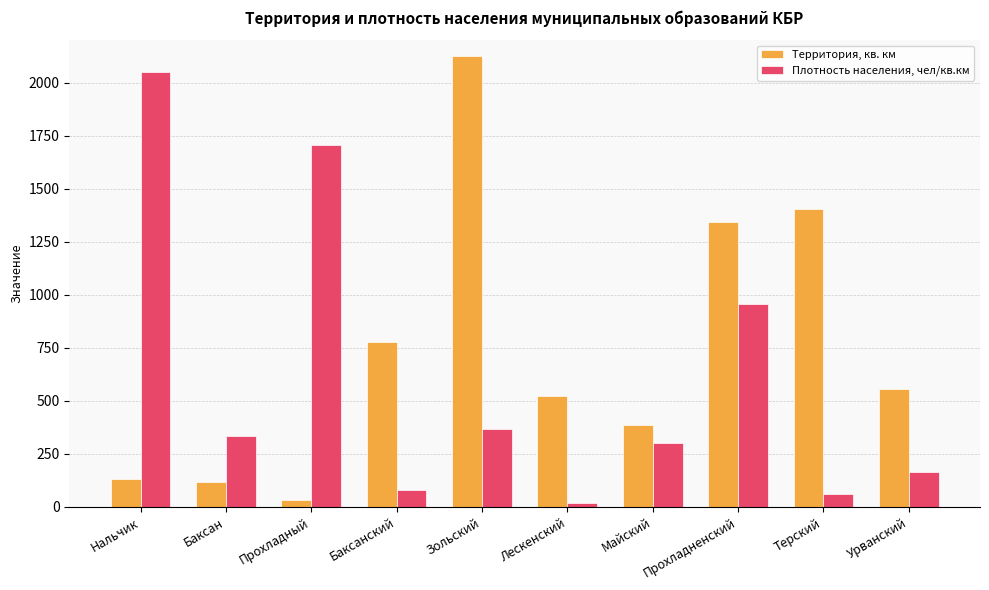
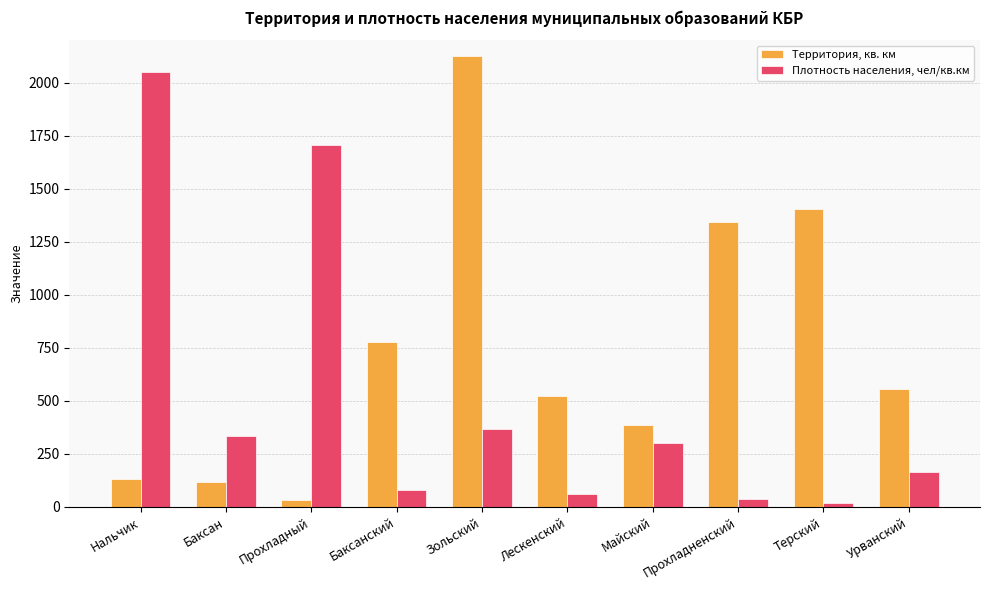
  {
    "Территория, кв. км": {
      "Нальчик": 130,
      "Баксан": 120,
      "Прохладный": 40,
      "Баксанский": 780,
      "Зольский": 2120,
      "Лескенский": 520,
      "Майский": 380,
      "Прохладненский": 1340,
      "Терский": 1400,
      "Урванский": 550
    },
    "Плотность населения, чел/кв.км": {
      "Нальчик": 2050,
      "Баксан": 340,
      "Прохладный": 1710,
      "Баксанский": 80,
      "Зольский": 370,
-     "Лескенский": 20,
+     "Лескенский": 60,
      "Майский": 300,
-     "Прохладненский": 960,
-     "Терский": 60,
+     "Прохладненский": 40,
+     "Терский": 20,
      "Урванский": 170
    }
  }
